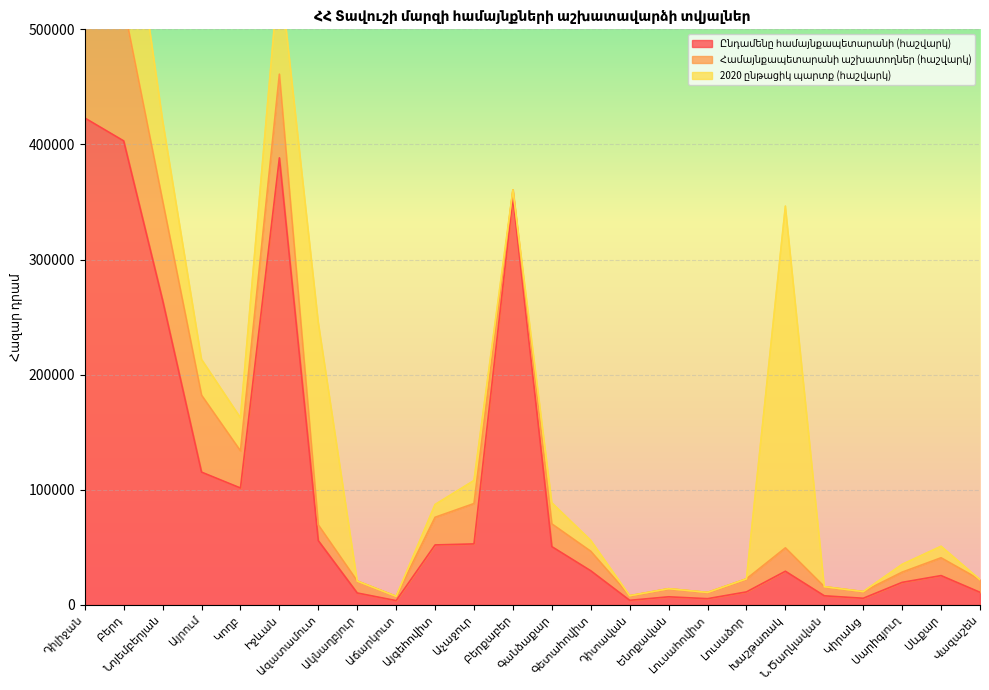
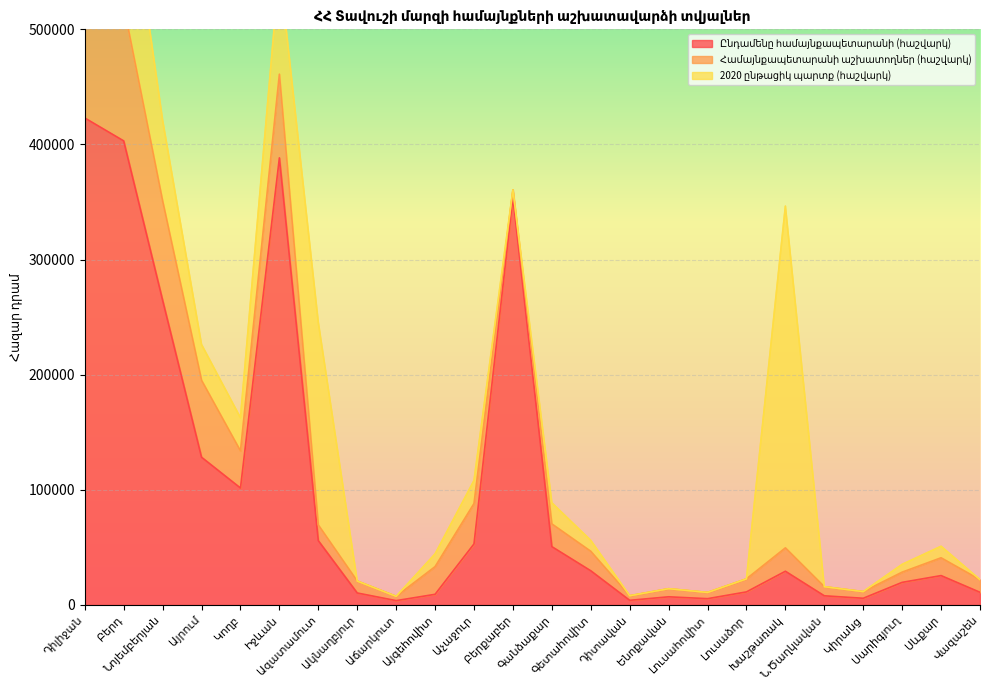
  {
    "Ընդամենը համայնքապետարանի (հաշվարկ)": {
      "Դիլիջան": 423000,
      "Բերդ": 403000,
      "Նոյեմբերյան": 265000,
-     "Այրում": 115000,
+     "Այրում": 128000,
      "Կողբ": 102000,
      "Իջևան": 388000,
      "Ազատամուտ": 56000,
      "Ակնաղբյուր": 10000,
      "Աճարկուտ": 4000,
-     "Այգեհովիտ": 52000,
+     "Այգեհովիտ": 9000,
      "Աչաջուր": 53000,
      "Բերքաբեր": 354000,
      "Գանձաքար": 51000,
      "Գետահովիտ": 30000,
      "Դիտավան": 4000,
      "Ենոքավան": 7000,
      "Լուսահովիտ": 5000,
      "Լուսաձոր": 11000,
      "Խաշթառակ": 29000,
      "Ն.Ծաղկավան": 8000,
      "Կիրանց": 6000,
      "Սարիգյուղ": 20000,
      "Սևքար": 25000,
      "Վազաշեն": 11000
    },
    "Համայնքապետարանի աշխատողներ (հաշվարկ)": {
      "Նոյեմբերյան": 86000,
      "Այրում": 67000,
      "Կողբ": 32000,
      "Իջևան": 73000,
      "Ազատամուտ": 14000,
      "Այգեհովիտ": 24000,
      "Աչաջուր": 35000,
      "Գանձաքար": 20000,
      "Գետահովիտ": 17000,
      "Խաշթառակ": 20000,
      "Սարիգյուղ": 9000,
      "Սևքար": 15000
    },
    "2020 ընթացիկ պարտք (հաշվարկ)": {
      "Նոյեմբերյան": 70000,
      "Այրում": 31000,
      "Կողբ": 29000,
      "Ազատամուտ": 176000,
      "Այգեհովիտ": 11000,
      "Աչաջուր": 20000,
      "Գանձաքար": 18000,
      "Գետահովիտ": 9000,
      "Խաշթառակ": 297000,
      "Սարիգյուղ": 7000,
      "Սևքար": 10000
    }
  }
